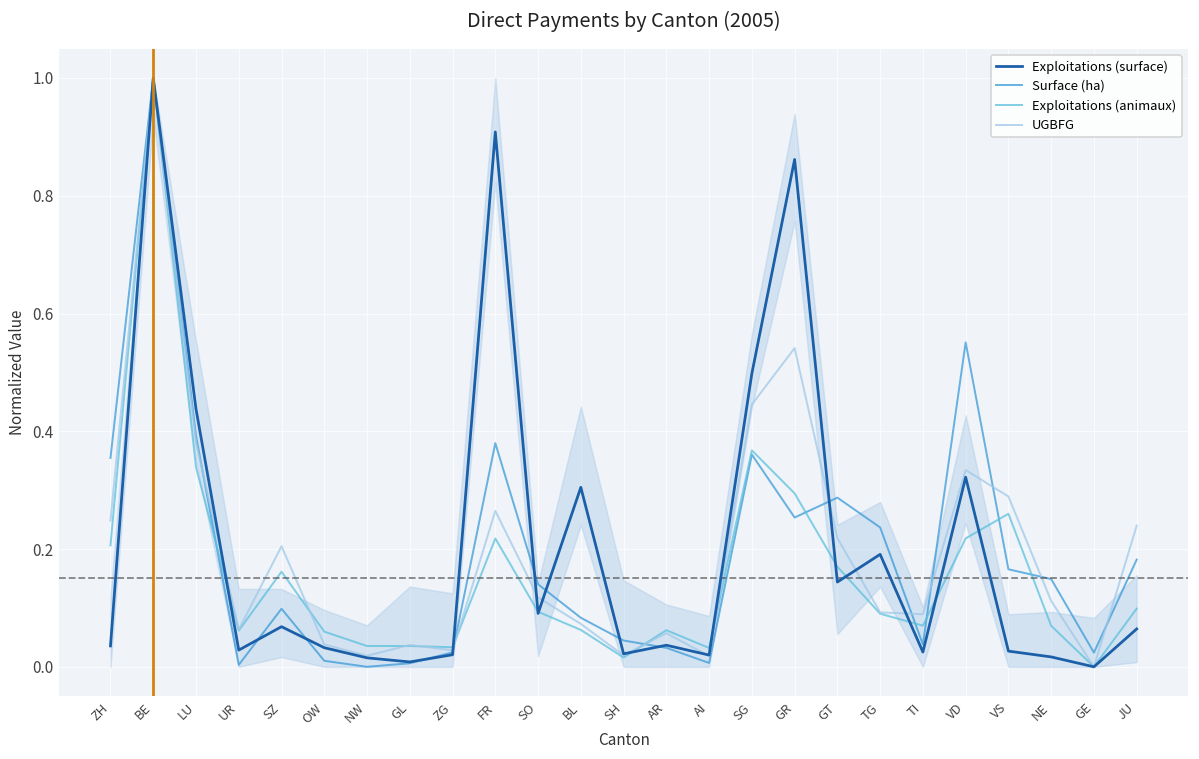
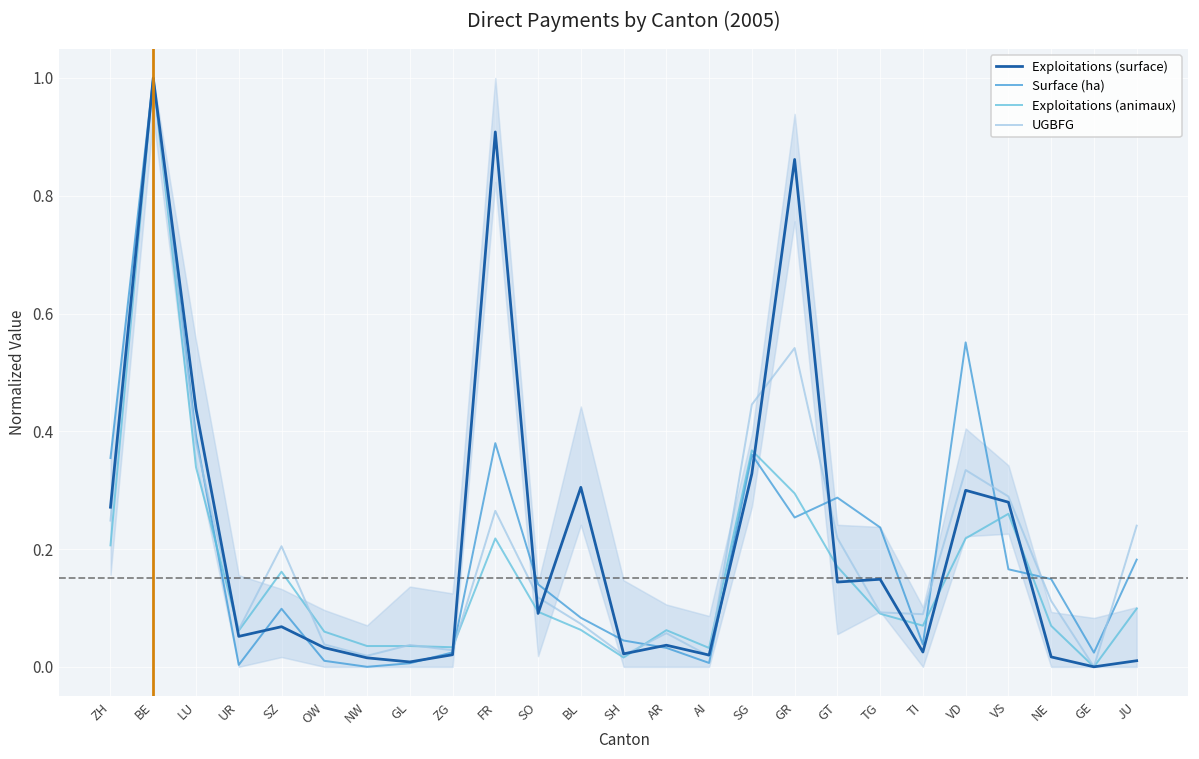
  {
    "Exploitations (surface)": {
-     "ZH": 0.04,
+     "ZH": 0.27,
      "LU": 0.44,
-     "UR": 0.03,
+     "UR": 0.05,
      "SZ": 0.07,
      "OW": 0.03,
      "FR": 0.91,
      "BL": 0.30,
-     "SG": 0.50,
+     "SG": 0.33,
      "GR": 0.86,
      "GT": 0.14,
-     "TG": 0.19,
+     "TG": 0.15,
      "TI": 0.03,
-     "VD": 0.32,
-     "VS": 0.03,
+     "VD": 0.30,
+     "VS": 0.28,
      "NE": 0.02,
-     "JU": 0.06
+     "JU": 0.01
    }
  }
